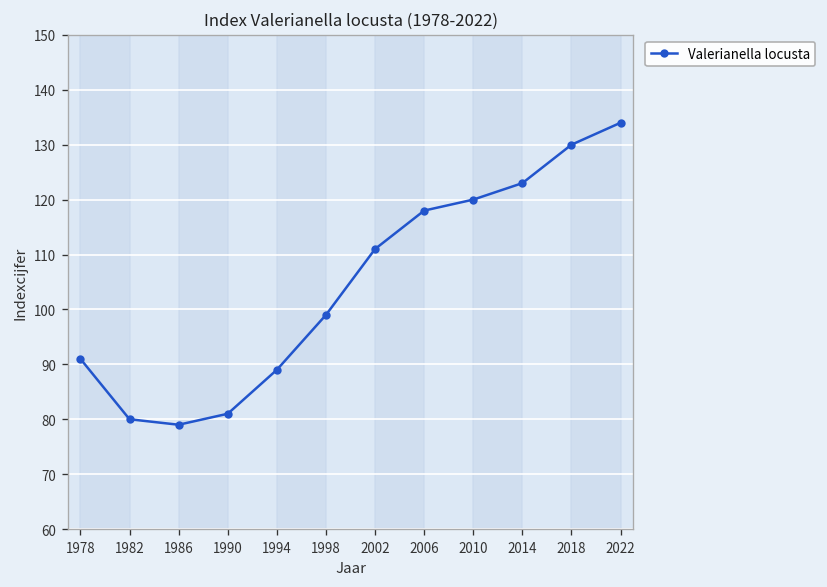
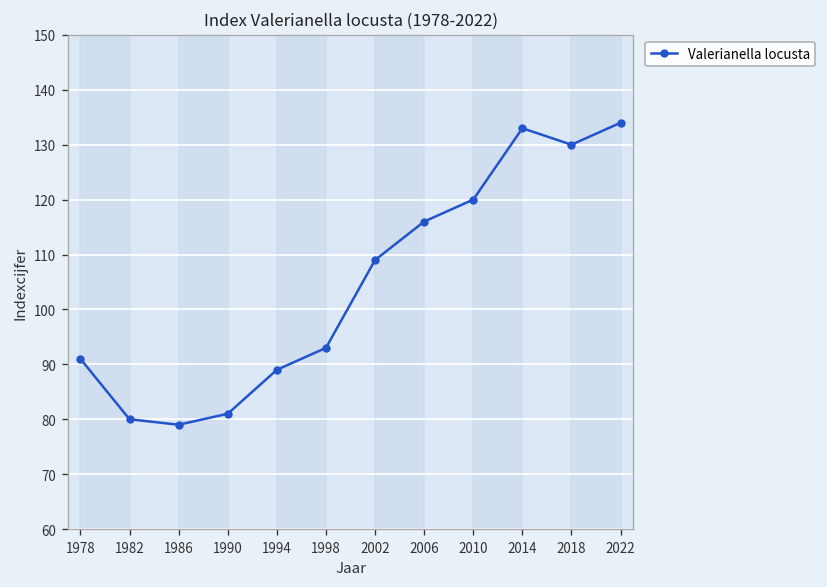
  {
    "1978": 91,
    "1982": 80,
    "1986": 79,
    "1990": 81,
    "1994": 89,
-   "1998": 99,
-   "2002": 111,
-   "2006": 118,
+   "1998": 93,
+   "2002": 109,
+   "2006": 116,
    "2010": 120,
-   "2014": 123,
+   "2014": 133,
    "2018": 130,
    "2022": 134
  }
